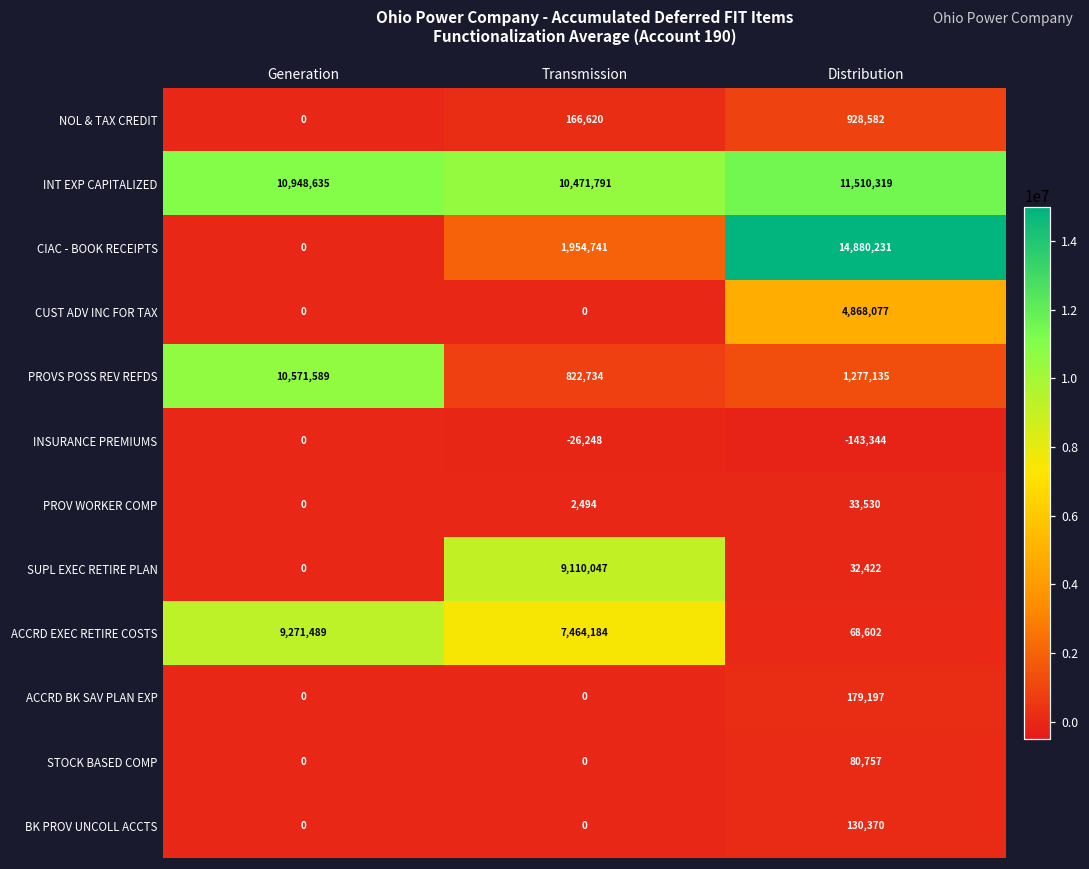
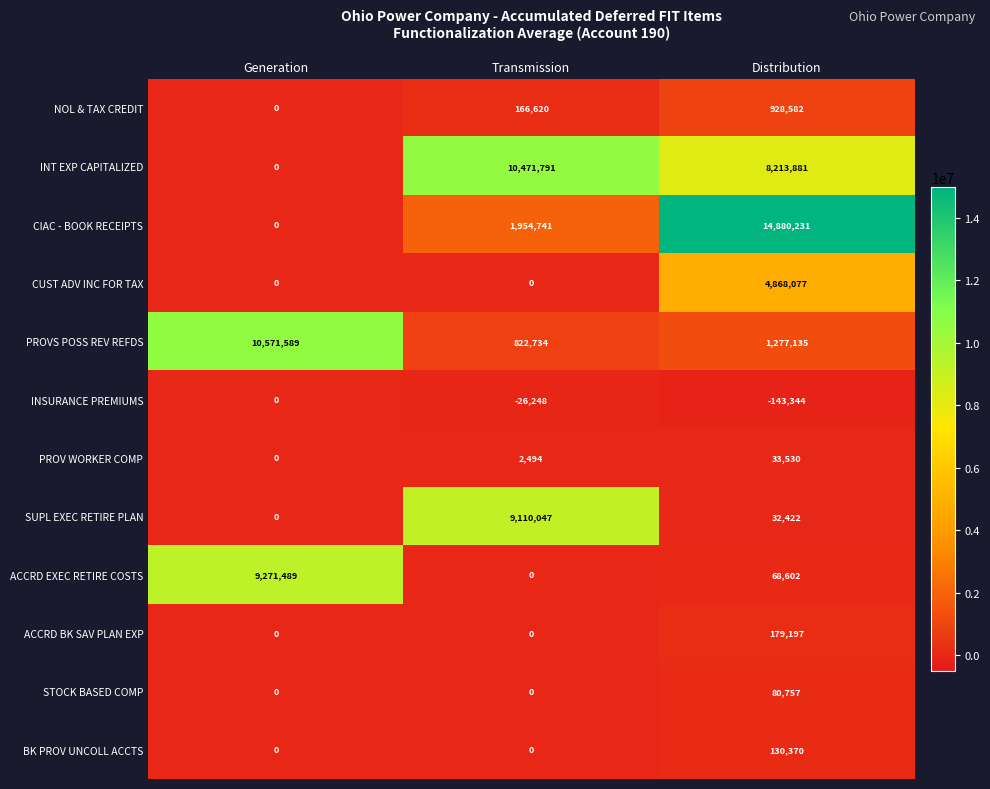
  {
    "NOL & TAX CREDIT": {
      "Generation": "0",
      "Transmission": "166,620",
      "Distribution": "928,582"
    },
    "INT EXP CAPITALIZED": {
-     "Generation": "10,948,635",
+     "Generation": "0",
      "Transmission": "10,471,791",
-     "Distribution": "11,510,319"
+     "Distribution": "8,213,881"
    },
    "CIAC - BOOK RECEIPTS": {
      "Generation": "0",
      "Transmission": "1,954,741",
      "Distribution": "14,880,231"
    },
    "CUST ADV INC FOR TAX": {
      "Generation": "0",
      "Transmission": "0",
      "Distribution": "4,868,077"
    },
    "PROVS POSS REV REFDS": {
      "Generation": "10,571,589",
      "Transmission": "822,734",
      "Distribution": "1,277,135"
    },
    "INSURANCE PREMIUMS": {
      "Generation": "0",
      "Transmission": "-26,248",
      "Distribution": "-143,344"
    },
    "PROV WORKER COMP": {
      "Generation": "0",
      "Transmission": "2,494",
      "Distribution": "33,530"
    },
    "SUPL EXEC RETIRE PLAN": {
      "Generation": "0",
      "Transmission": "9,110,047",
      "Distribution": "32,422"
    },
    "ACCRD EXEC RETIRE COSTS": {
      "Generation": "9,271,489",
-     "Transmission": "7,464,184",
+     "Transmission": "0",
      "Distribution": "68,602"
    },
    "ACCRD BK SAV PLAN EXP": {
      "Generation": "0",
      "Transmission": "0",
      "Distribution": "179,197"
    },
    "STOCK BASED COMP": {
      "Generation": "0",
      "Transmission": "0",
      "Distribution": "80,757"
    },
    "BK PROV UNCOLL ACCTS": {
      "Generation": "0",
      "Transmission": "0",
      "Distribution": "130,370"
    }
  }
